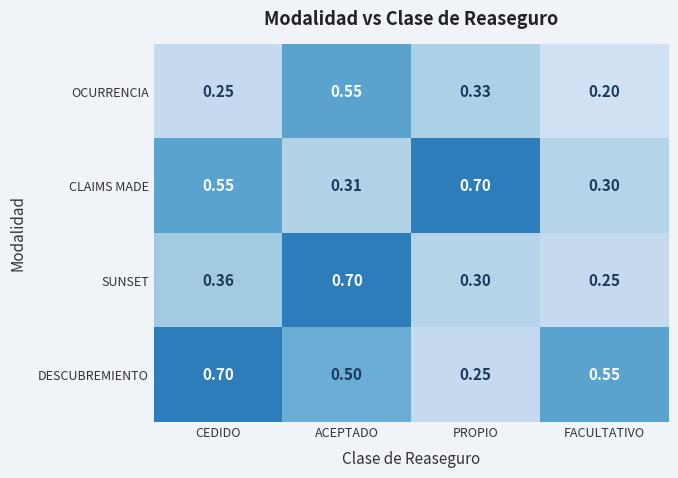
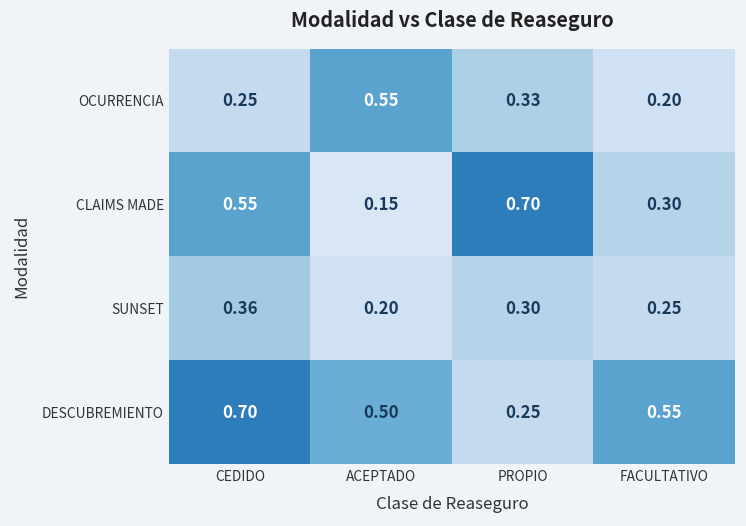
  {
    "OCURRENCIA": {
      "CEDIDO": 0.25,
      "ACEPTADO": 0.55,
      "PROPIO": 0.33,
      "FACULTATIVO": 0.20
    },
    "CLAIMS MADE": {
      "CEDIDO": 0.55,
-     "ACEPTADO": 0.31,
+     "ACEPTADO": 0.15,
      "PROPIO": 0.70,
      "FACULTATIVO": 0.30
    },
    "SUNSET": {
      "CEDIDO": 0.36,
-     "ACEPTADO": 0.70,
+     "ACEPTADO": 0.20,
      "PROPIO": 0.30,
      "FACULTATIVO": 0.25
    },
    "DESCUBREMIENTO": {
      "CEDIDO": 0.70,
      "ACEPTADO": 0.50,
      "PROPIO": 0.25,
      "FACULTATIVO": 0.55
    }
  }
